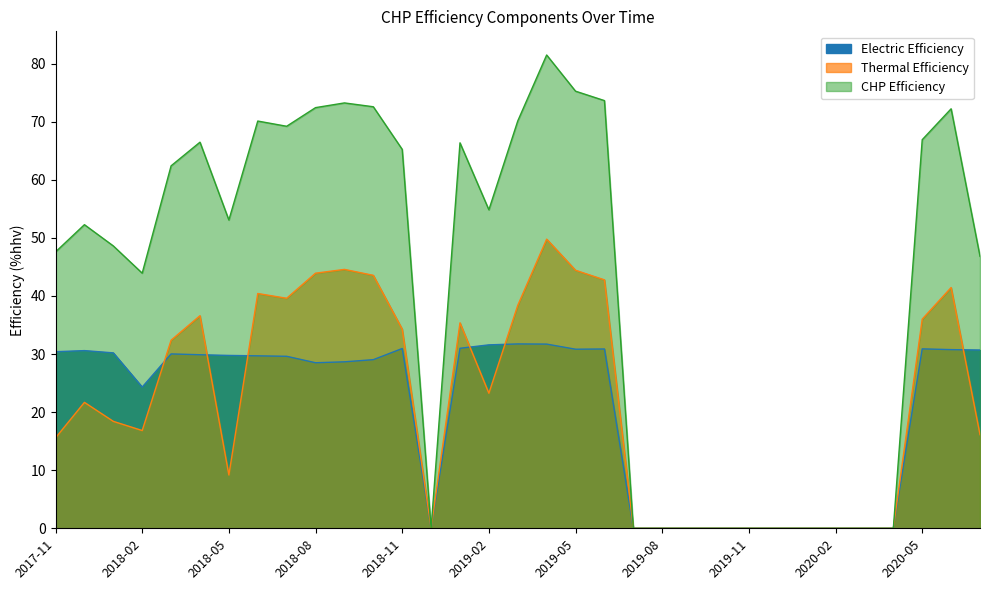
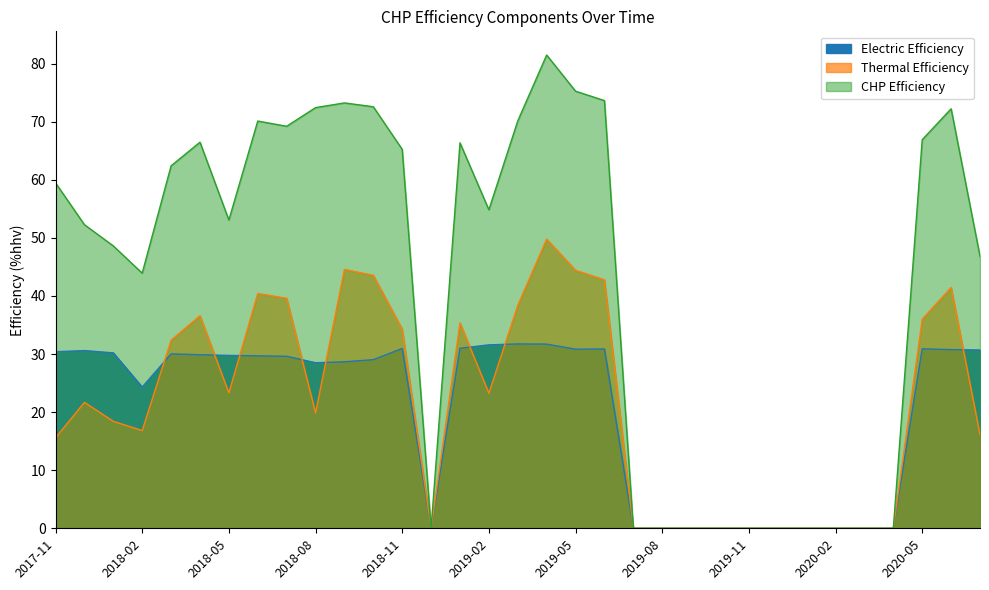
  {
    "Electric Efficiency": {
      "2017-11": 30,
      "2018-02": 24,
      "2018-05": 30,
      "2018-08": 29,
      "2018-11": 31,
      "2019-02": 32,
      "2019-05": 31,
      "2020-05": 31
    },
    "Thermal Efficiency": {
      "2017-11": 16,
      "2018-02": 17,
-     "2018-05": 9,
-     "2018-08": 44,
+     "2018-05": 23,
+     "2018-08": 20,
      "2018-11": 34,
      "2019-02": 23,
      "2019-05": 44,
      "2020-05": 36
    },
    "CHP Efficiency": {
-     "2017-11": 48,
+     "2017-11": 59,
      "2018-02": 44,
      "2018-05": 53,
      "2018-08": 72,
      "2018-11": 65,
      "2019-02": 55,
      "2019-05": 75,
      "2020-05": 67
    }
  }
